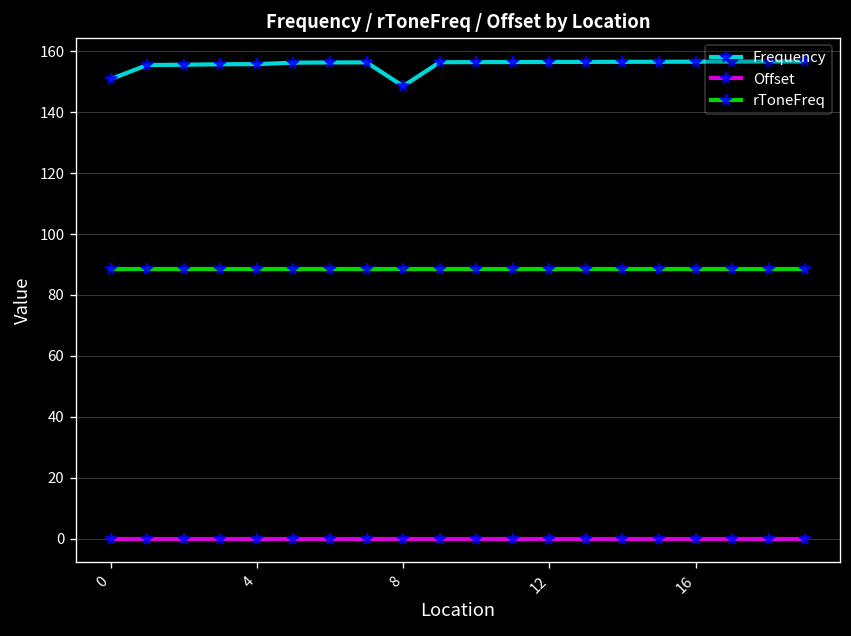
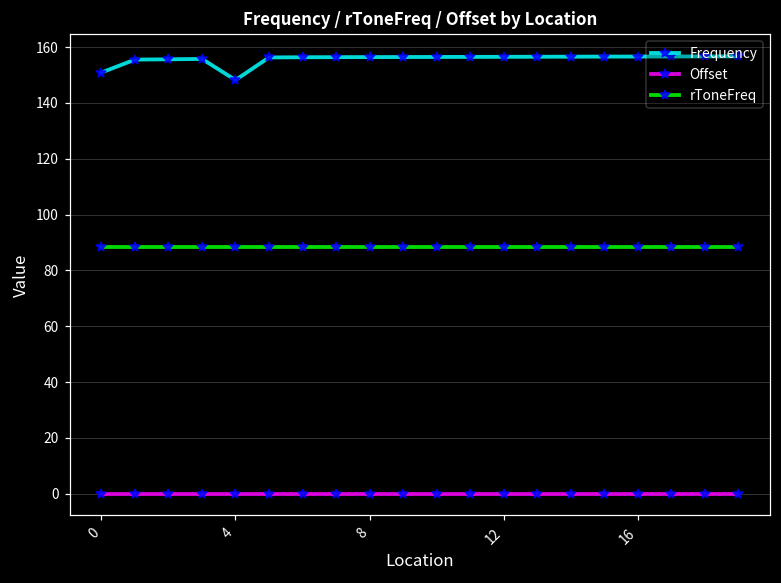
  {
    "Frequency": {
      "0": 151,
-     "4": 156,
-     "8": 149,
+     "4": 148,
+     "8": 156,
      "12": 157,
      "16": 157
    },
    "Offset": {
      "0": 0,
      "4": 0,
      "8": 0,
      "12": 0,
      "16": 0
    },
    "rToneFreq": {
      "0": 89,
      "4": 89,
      "8": 89,
      "12": 89,
      "16": 89
    }
  }
